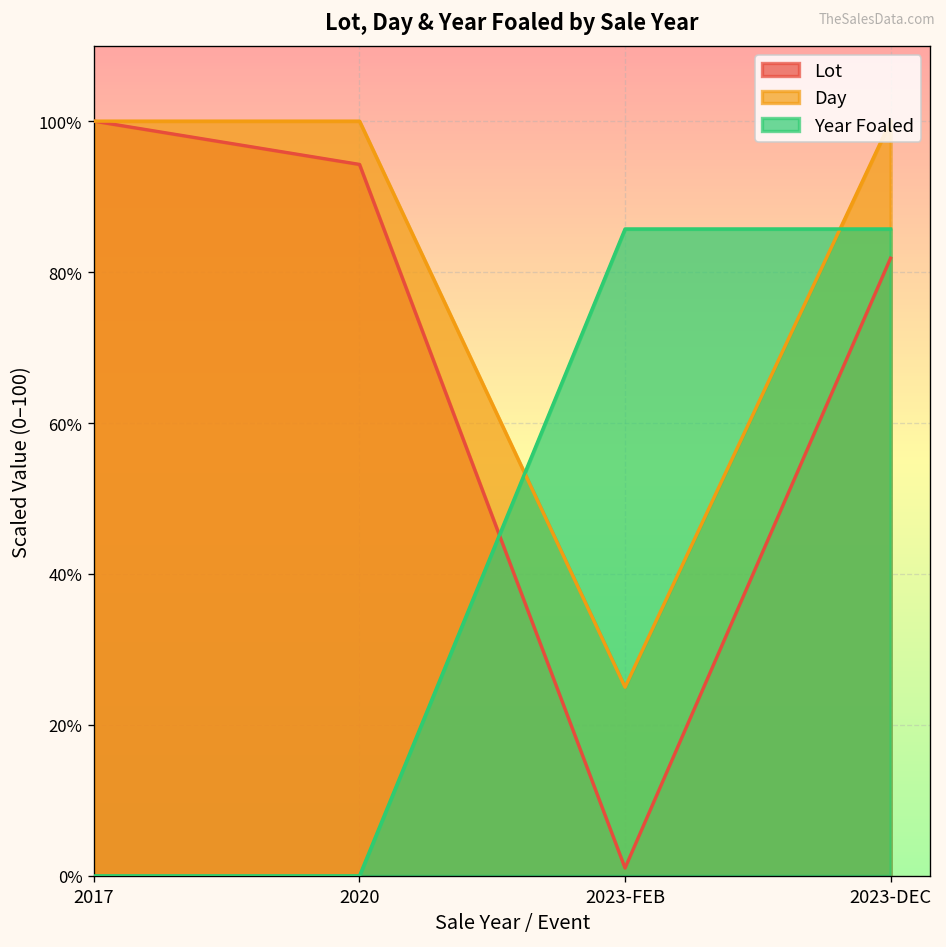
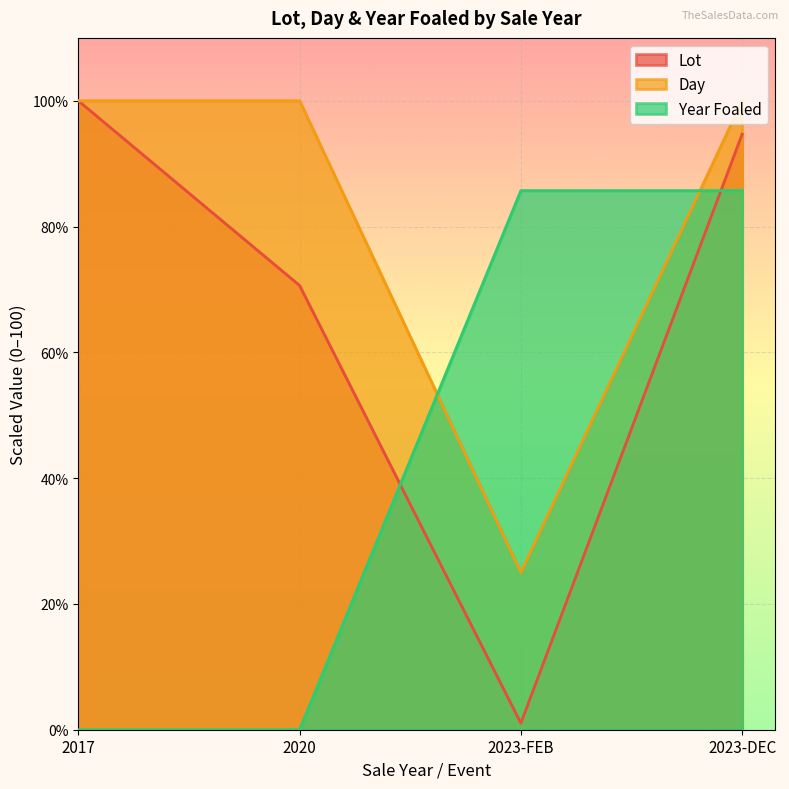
  {
    "Lot": {
-     "2020": "94%",
+     "2020": "71%",
      "2023-FEB": "1%",
-     "2023-DEC": "82%"
+     "2023-DEC": "95%"
    },
    "Day": {
      "2020": "100%",
      "2023-FEB": "25%"
    },
    "Year Foaled": {
      "2017": "0%",
      "2020": "0%",
      "2023-FEB": "86%",
      "2023-DEC": "86%"
    }
  }
